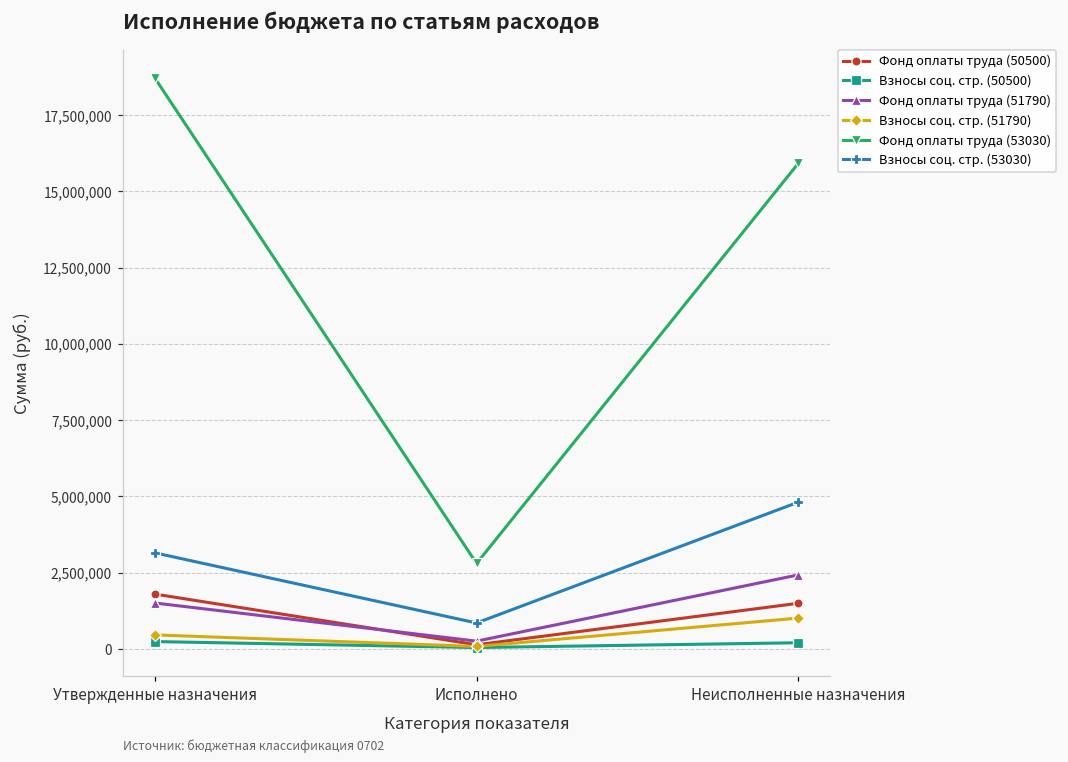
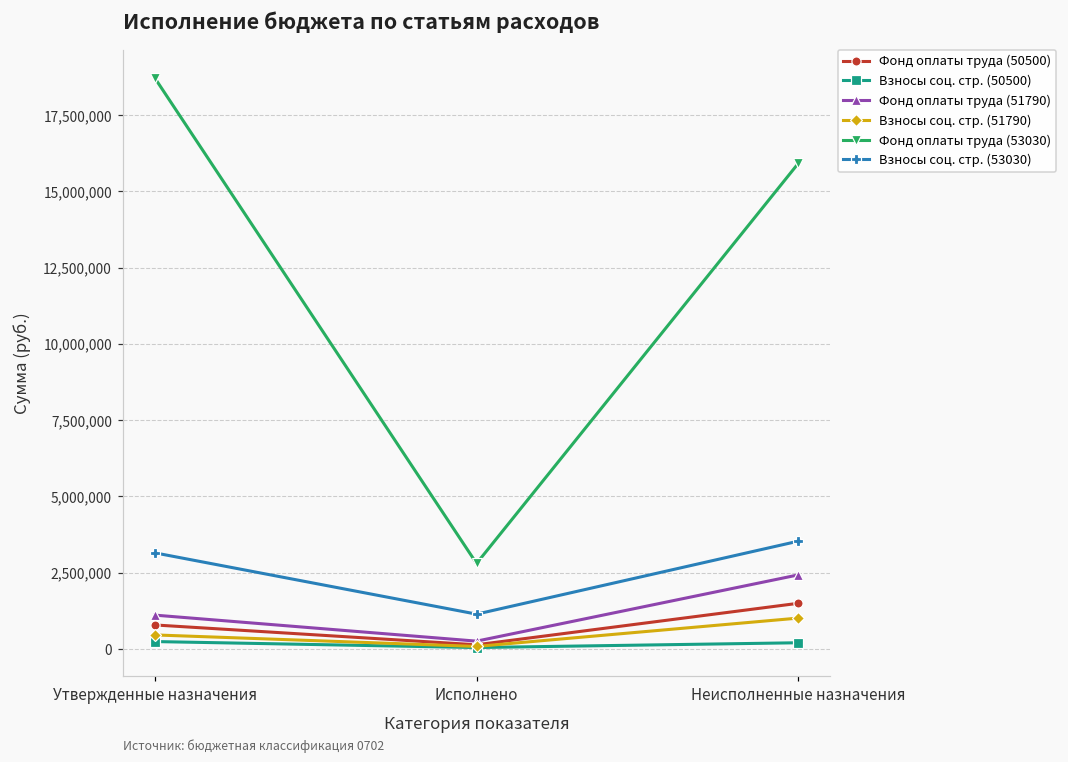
  {
    "Фонд оплаты труда (50500)": {
-     "Утвержденные назначения": "1,800,000",
+     "Утвержденные назначения": "800,000",
      "Неисполненные назначения": "1,500,000"
    },
    "Фонд оплаты труда (51790)": {
-     "Утвержденные назначения": "1,500,000",
+     "Утвержденные назначения": "1,100,000",
      "Исполнено": "200,000",
      "Неисполненные назначения": "2,400,000"
    },
    "Взносы соц. стр. (51790)": {
      "Утвержденные назначения": "500,000",
      "Неисполненные назначения": "1,000,000"
    },
    "Взносы соц. стр. (53030)": {
      "Утвержденные назначения": "3,100,000",
-     "Исполнено": "800,000",
-     "Неисполненные назначения": "4,800,000"
+     "Исполнено": "1,100,000",
+     "Неисполненные назначения": "3,500,000"
    }
  }
